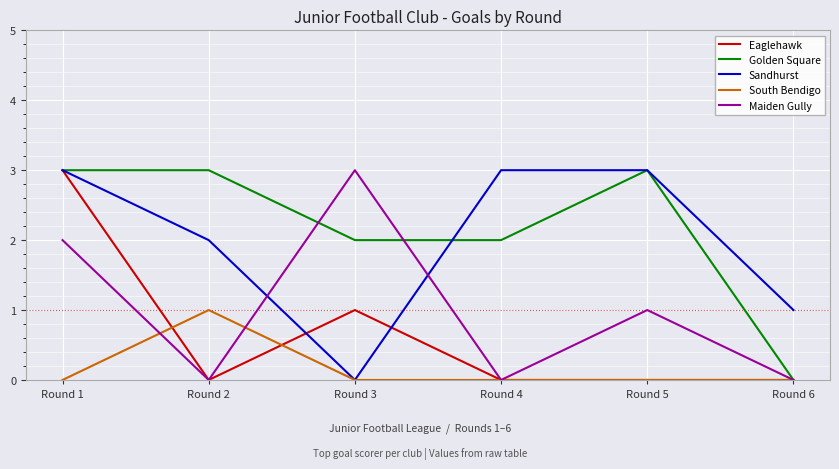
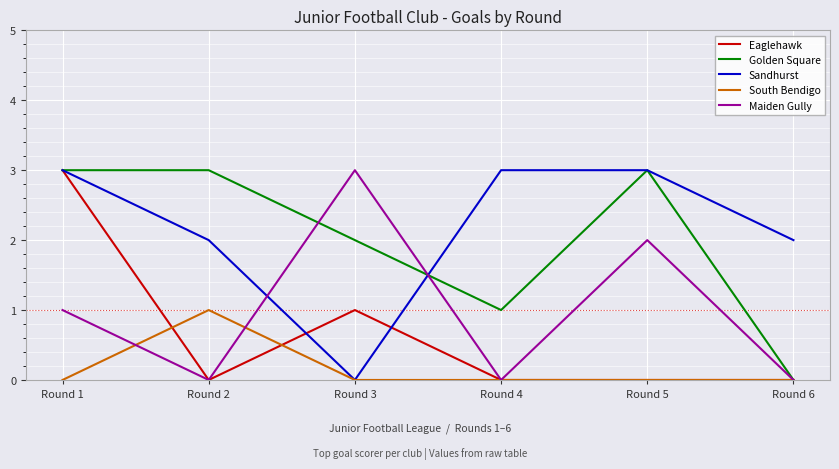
  {
    "Eaglehawk": {
      "Round 3": 1
    },
    "Golden Square": {
      "Round 2": 3,
      "Round 3": 2,
-     "Round 4": 2
+     "Round 4": 1
    },
    "Sandhurst": {
      "Round 2": 2,
      "Round 4": 3,
-     "Round 6": 1
+     "Round 6": 2
    },
    "South Bendigo": {
      "Round 1": 0,
      "Round 2": 1
    },
    "Maiden Gully": {
-     "Round 1": 2,
+     "Round 1": 1,
      "Round 3": 3,
-     "Round 5": 1
+     "Round 5": 2
    }
  }
